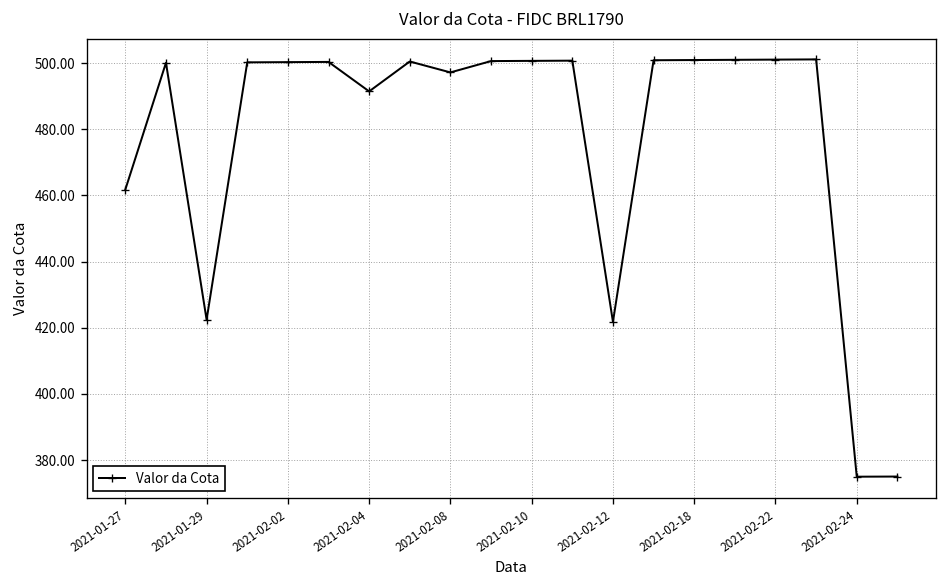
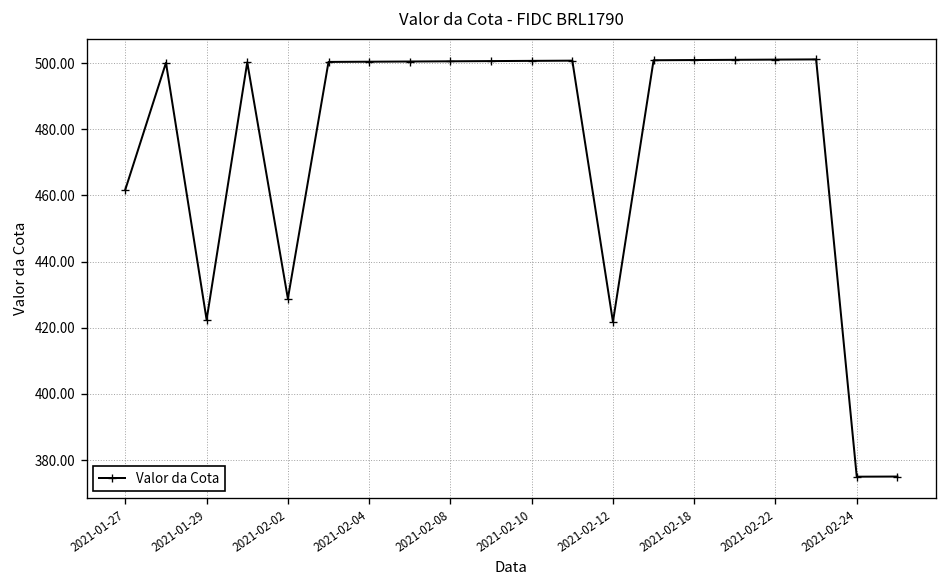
  {
    "2021-01-27": 462,
    "2021-01-29": 422,
-   "2021-02-02": 500,
-   "2021-02-04": 491,
-   "2021-02-08": 497,
+   "2021-02-02": 429,
+   "2021-02-04": 500,
+   "2021-02-08": 501,
    "2021-02-10": 501,
    "2021-02-12": 422,
    "2021-02-18": 501,
    "2021-02-22": 501,
    "2021-02-24": 375
  }
